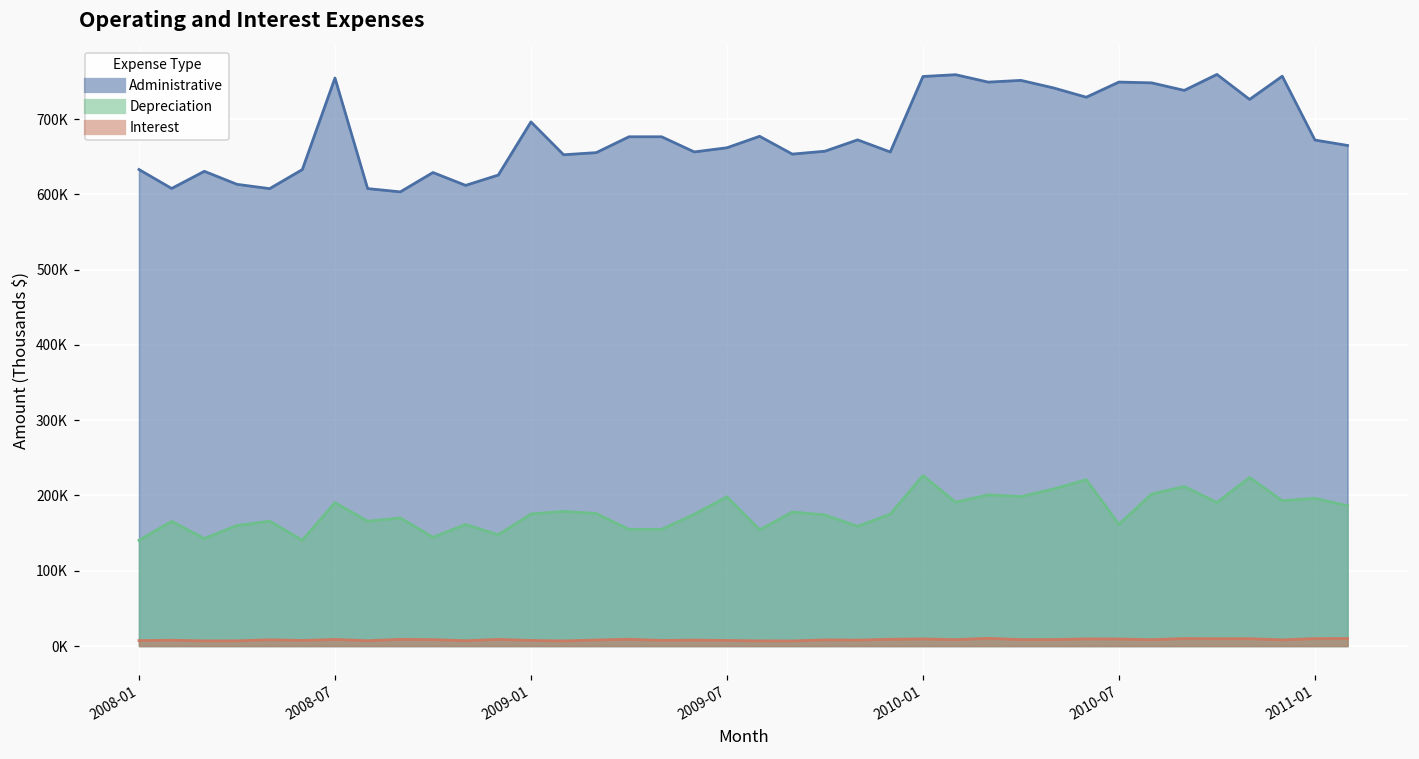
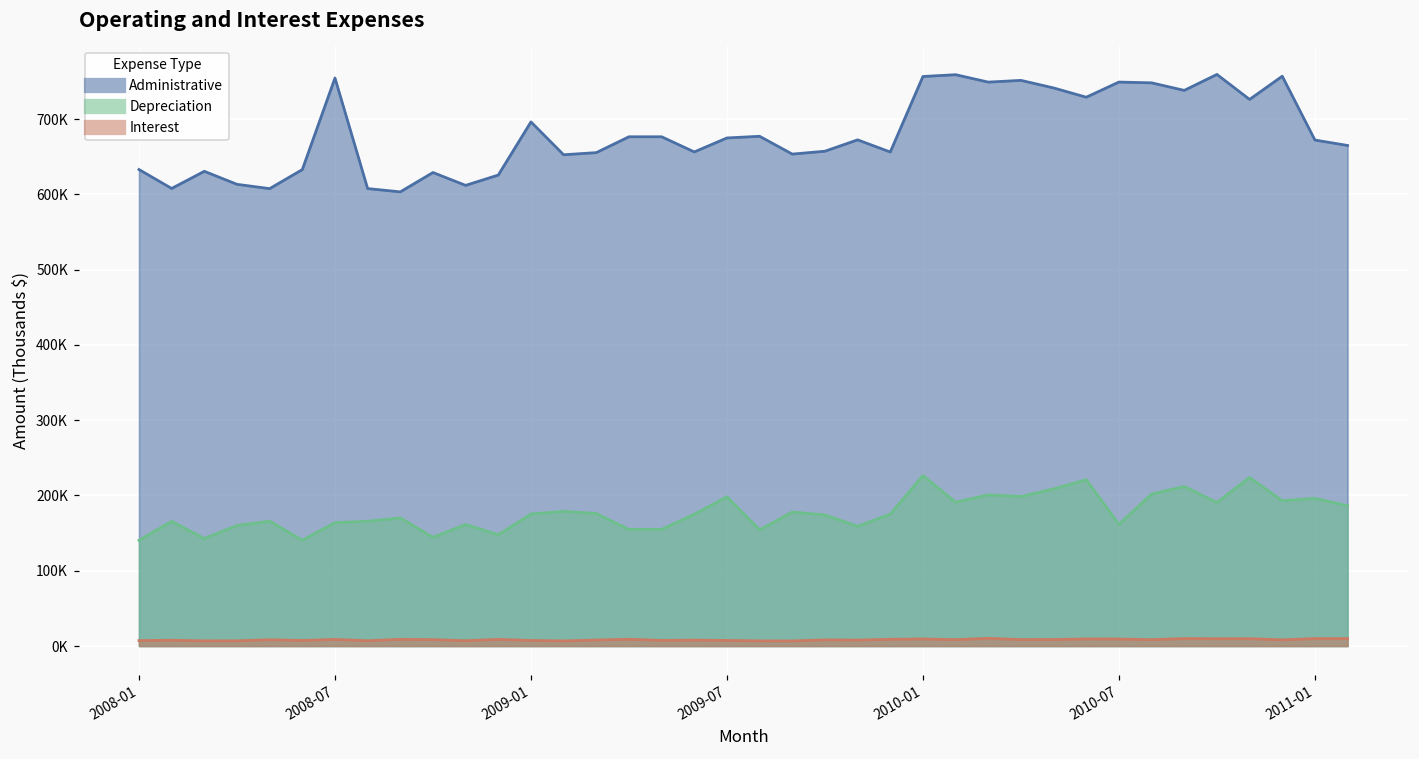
  {
    "Administrative": {
      "2008-01": 630000,
      "2008-07": 750000,
      "2009-01": 700000,
-     "2009-07": 660000,
+     "2009-07": 680000,
      "2010-01": 760000,
      "2010-07": 750000,
      "2011-01": 670000
    },
    "Depreciation": {
      "2008-01": 140000,
-     "2008-07": 190000,
+     "2008-07": 160000,
      "2009-01": 180000,
      "2009-07": 200000,
      "2010-01": 230000,
      "2010-07": 160000,
      "2011-01": 200000
    },
    "Interest": {
      "2008-01": 10000,
      "2008-07": 10000,
      "2009-01": 10000,
      "2009-07": 10000,
      "2010-01": 10000,
      "2010-07": 10000,
      "2011-01": 10000
    }
  }
